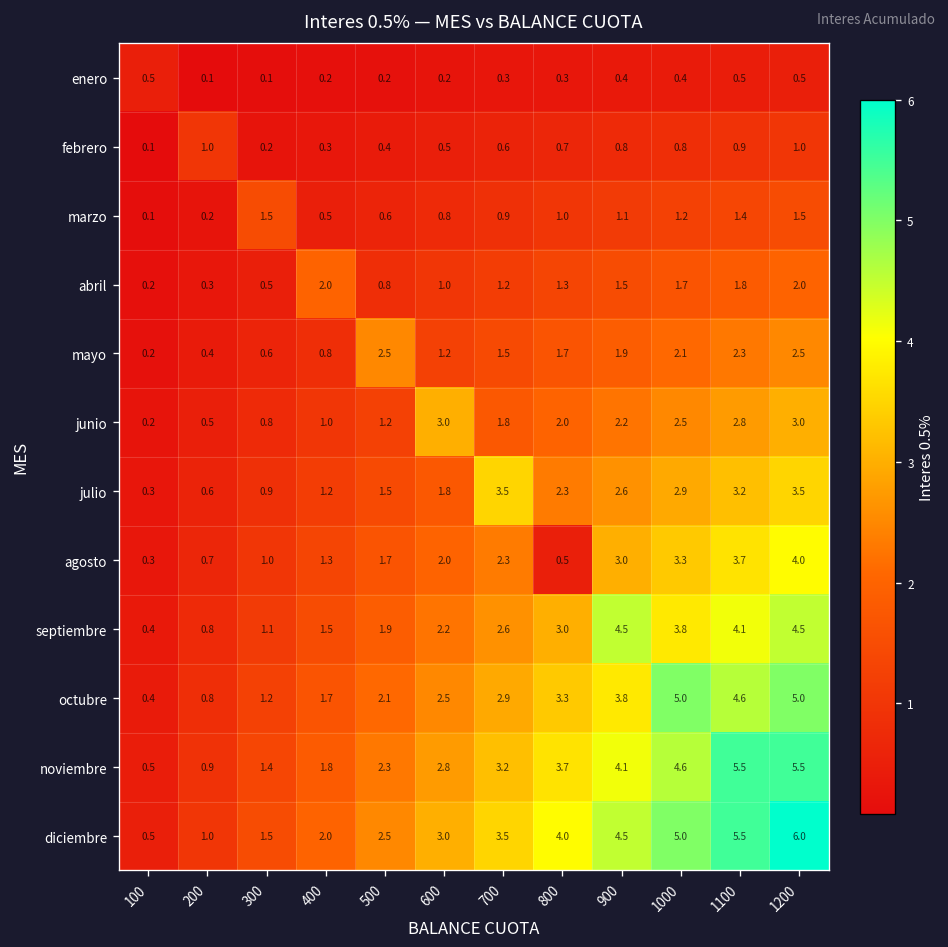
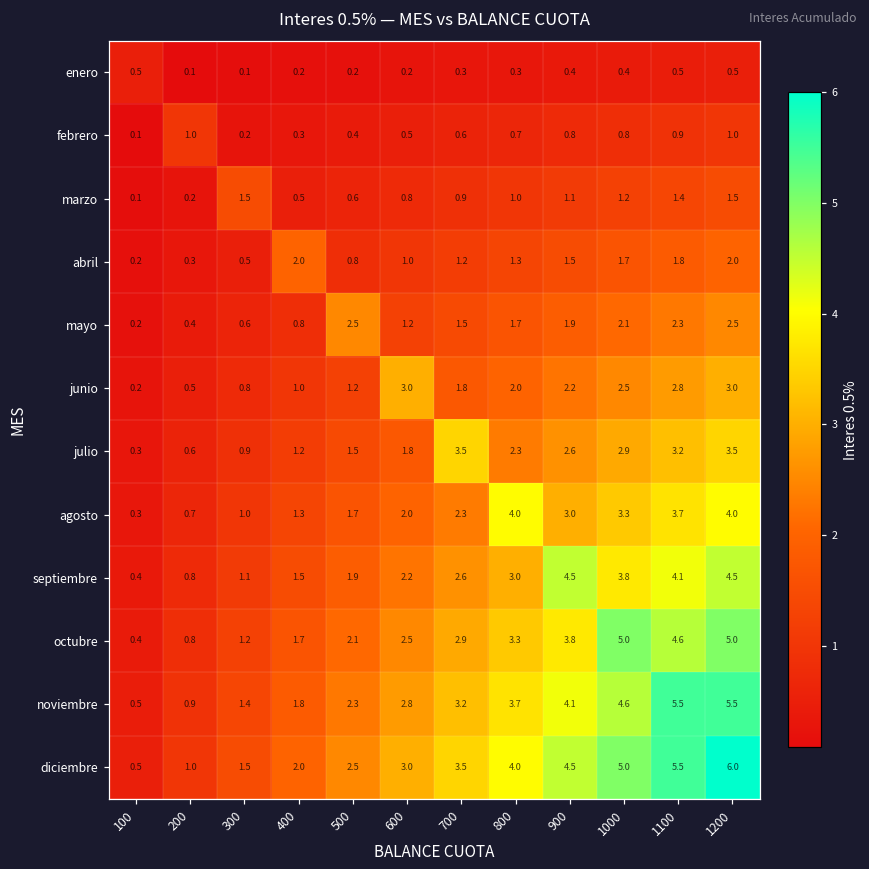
  {
    "enero": {
      "100": 0.5,
      "200": 0.1,
      "300": 0.1,
      "400": 0.2,
      "500": 0.2,
      "600": 0.2,
      "700": 0.3,
      "800": 0.3,
      "900": 0.4,
      "1000": 0.4,
      "1100": 0.5,
      "1200": 0.5
    },
    "febrero": {
      "100": 0.1,
      "200": 1.0,
      "300": 0.2,
      "400": 0.3,
      "500": 0.4,
      "600": 0.5,
      "700": 0.6,
      "800": 0.7,
      "900": 0.8,
      "1000": 0.8,
      "1100": 0.9,
      "1200": 1.0
    },
    "marzo": {
      "100": 0.1,
      "200": 0.2,
      "300": 1.5,
      "400": 0.5,
      "500": 0.6,
      "600": 0.8,
      "700": 0.9,
      "800": 1.0,
      "900": 1.1,
      "1000": 1.2,
      "1100": 1.4,
      "1200": 1.5
    },
    "abril": {
      "100": 0.2,
      "200": 0.3,
      "300": 0.5,
      "400": 2.0,
      "500": 0.8,
      "600": 1.0,
      "700": 1.2,
      "800": 1.3,
      "900": 1.5,
      "1000": 1.7,
      "1100": 1.8,
      "1200": 2.0
    },
    "mayo": {
      "100": 0.2,
      "200": 0.4,
      "300": 0.6,
      "400": 0.8,
      "500": 2.5,
      "600": 1.2,
      "700": 1.5,
      "800": 1.7,
      "900": 1.9,
      "1000": 2.1,
      "1100": 2.3,
      "1200": 2.5
    },
    "junio": {
      "100": 0.2,
      "200": 0.5,
      "300": 0.8,
      "400": 1.0,
      "500": 1.2,
      "600": 3.0,
      "700": 1.8,
      "800": 2.0,
      "900": 2.2,
      "1000": 2.5,
      "1100": 2.8,
      "1200": 3.0
    },
    "julio": {
      "100": 0.3,
      "200": 0.6,
      "300": 0.9,
      "400": 1.2,
      "500": 1.5,
      "600": 1.8,
      "700": 3.5,
      "800": 2.3,
      "900": 2.6,
      "1000": 2.9,
      "1100": 3.2,
      "1200": 3.5
    },
    "agosto": {
      "100": 0.3,
      "200": 0.7,
      "300": 1.0,
      "400": 1.3,
      "500": 1.7,
      "600": 2.0,
      "700": 2.3,
-     "800": 0.5,
+     "800": 4.0,
      "900": 3.0,
      "1000": 3.3,
      "1100": 3.7,
      "1200": 4.0
    },
    "septiembre": {
      "100": 0.4,
      "200": 0.8,
      "300": 1.1,
      "400": 1.5,
      "500": 1.9,
      "600": 2.2,
      "700": 2.6,
      "800": 3.0,
      "900": 4.5,
      "1000": 3.8,
      "1100": 4.1,
      "1200": 4.5
    },
    "octubre": {
      "100": 0.4,
      "200": 0.8,
      "300": 1.2,
      "400": 1.7,
      "500": 2.1,
      "600": 2.5,
      "700": 2.9,
      "800": 3.3,
      "900": 3.8,
      "1000": 5.0,
      "1100": 4.6,
      "1200": 5.0
    },
    "noviembre": {
      "100": 0.5,
      "200": 0.9,
      "300": 1.4,
      "400": 1.8,
      "500": 2.3,
      "600": 2.8,
      "700": 3.2,
      "800": 3.7,
      "900": 4.1,
      "1000": 4.6,
      "1100": 5.5,
      "1200": 5.5
    },
    "diciembre": {
      "100": 0.5,
      "200": 1.0,
      "300": 1.5,
      "400": 2.0,
      "500": 2.5,
      "600": 3.0,
      "700": 3.5,
      "800": 4.0,
      "900": 4.5,
      "1000": 5.0,
      "1100": 5.5,
      "1200": 6.0
    }
  }
